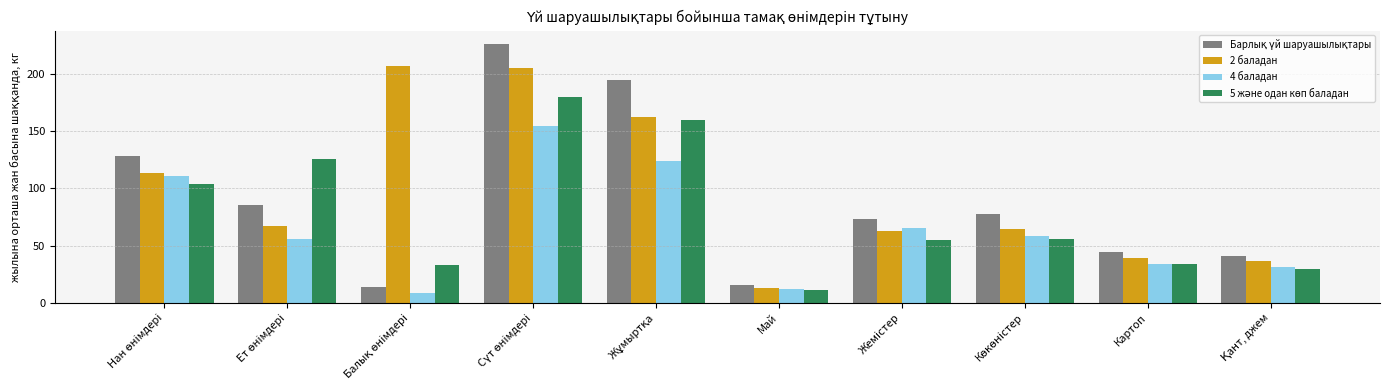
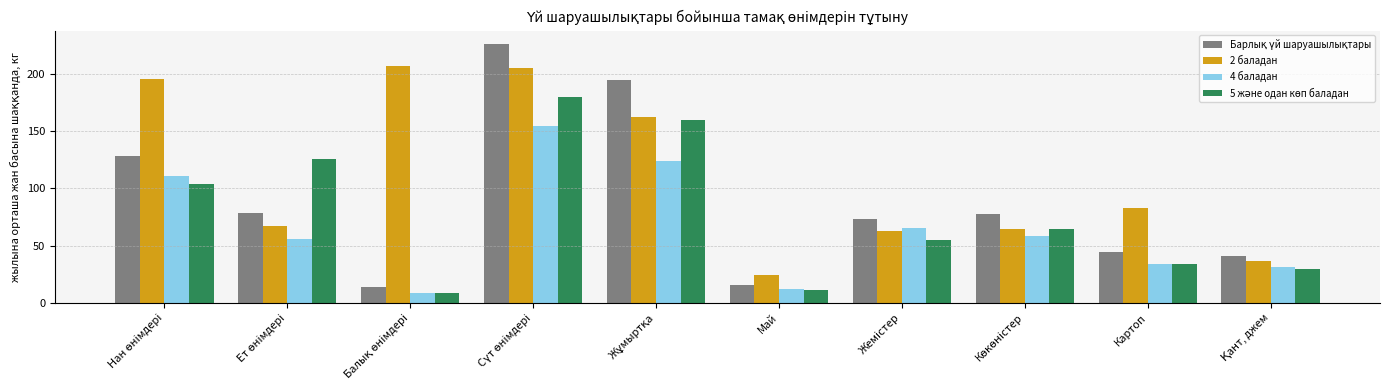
  {
    "Барлық үй шаруашылықтары": {
      "Нан өнімдері": 128,
-     "Ет өнімдері": 86,
+     "Ет өнімдері": 78,
      "Балық өнімдері": 14,
      "Сүт өнімдері": 226,
      "Жұмыртқа": 195,
      "Май": 16,
      "Жемістер": 73,
      "Көкөністер": 78,
      "Картоп": 45,
      "Қант, джем": 41
    },
    "2 баладан": {
-     "Нан өнімдері": 114,
+     "Нан өнімдері": 195,
      "Ет өнімдері": 67,
      "Балық өнімдері": 207,
      "Сүт өнімдері": 205,
      "Жұмыртқа": 162,
-     "Май": 13,
+     "Май": 25,
      "Жемістер": 63,
      "Көкөністер": 65,
-     "Картоп": 39,
+     "Картоп": 83,
      "Қант, джем": 36
    },
    "4 баладан": {
      "Нан өнімдері": 111,
      "Ет өнімдері": 56,
      "Балық өнімдері": 9,
      "Сүт өнімдері": 154,
      "Жұмыртқа": 124,
      "Май": 12,
      "Жемістер": 65,
      "Көкөністер": 59,
      "Картоп": 34,
      "Қант, джем": 31
    },
    "5 және одан көп баладан": {
      "Нан өнімдері": 104,
      "Ет өнімдері": 126,
-     "Балық өнімдері": 34,
+     "Балық өнімдері": 9,
      "Сүт өнімдері": 180,
      "Жұмыртқа": 160,
      "Май": 12,
      "Жемістер": 55,
-     "Көкөністер": 56,
+     "Көкөністер": 64,
      "Картоп": 34,
      "Қант, джем": 29
    }
  }
